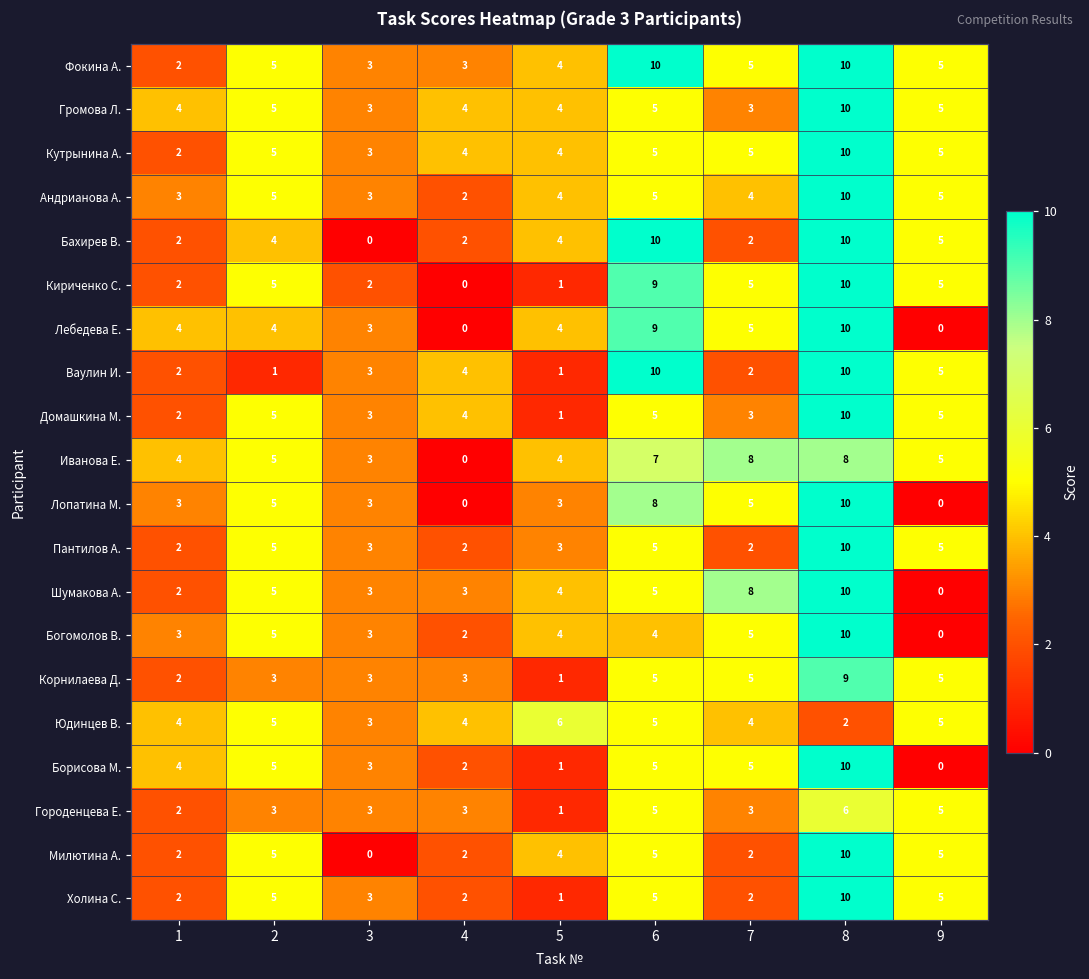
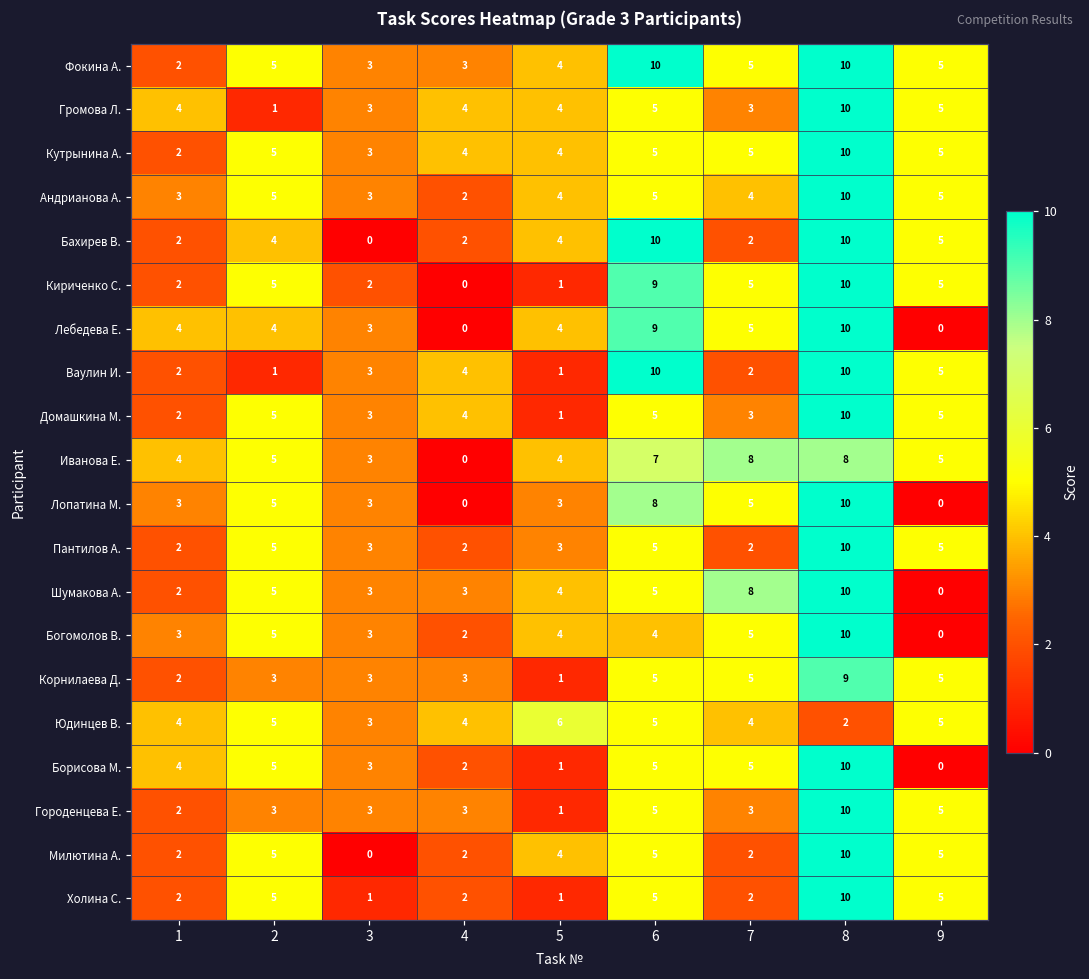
  {
    "Фокина А.": {
      "1": 2,
      "2": 5,
      "3": 3,
      "4": 3,
      "5": 4,
      "6": 10,
      "7": 5,
      "8": 10,
      "9": 5
    },
    "Громова Л.": {
      "1": 4,
-     "2": 5,
+     "2": 1,
      "3": 3,
      "4": 4,
      "5": 4,
      "6": 5,
      "7": 3,
      "8": 10,
      "9": 5
    },
    "Кутрынина А.": {
      "1": 2,
      "2": 5,
      "3": 3,
      "4": 4,
      "5": 4,
      "6": 5,
      "7": 5,
      "8": 10,
      "9": 5
    },
    "Андрианова А.": {
      "1": 3,
      "2": 5,
      "3": 3,
      "4": 2,
      "5": 4,
      "6": 5,
      "7": 4,
      "8": 10,
      "9": 5
    },
    "Бахирев В.": {
      "1": 2,
      "2": 4,
      "3": 0,
      "4": 2,
      "5": 4,
      "6": 10,
      "7": 2,
      "8": 10,
      "9": 5
    },
    "Кириченко С.": {
      "1": 2,
      "2": 5,
      "3": 2,
      "4": 0,
      "5": 1,
      "6": 9,
      "7": 5,
      "8": 10,
      "9": 5
    },
    "Лебедева Е.": {
      "1": 4,
      "2": 4,
      "3": 3,
      "4": 0,
      "5": 4,
      "6": 9,
      "7": 5,
      "8": 10,
      "9": 0
    },
    "Ваулин И.": {
      "1": 2,
      "2": 1,
      "3": 3,
      "4": 4,
      "5": 1,
      "6": 10,
      "7": 2,
      "8": 10,
      "9": 5
    },
    "Домашкина М.": {
      "1": 2,
      "2": 5,
      "3": 3,
      "4": 4,
      "5": 1,
      "6": 5,
      "7": 3,
      "8": 10,
      "9": 5
    },
    "Иванова Е.": {
      "1": 4,
      "2": 5,
      "3": 3,
      "4": 0,
      "5": 4,
      "6": 7,
      "7": 8,
      "8": 8,
      "9": 5
    },
    "Лопатина М.": {
      "1": 3,
      "2": 5,
      "3": 3,
      "4": 0,
      "5": 3,
      "6": 8,
      "7": 5,
      "8": 10,
      "9": 0
    },
    "Пантилов А.": {
      "1": 2,
      "2": 5,
      "3": 3,
      "4": 2,
      "5": 3,
      "6": 5,
      "7": 2,
      "8": 10,
      "9": 5
    },
    "Шумакова А.": {
      "1": 2,
      "2": 5,
      "3": 3,
      "4": 3,
      "5": 4,
      "6": 5,
      "7": 8,
      "8": 10,
      "9": 0
    },
    "Богомолов В.": {
      "1": 3,
      "2": 5,
      "3": 3,
      "4": 2,
      "5": 4,
      "6": 4,
      "7": 5,
      "8": 10,
      "9": 0
    },
    "Корнилаева Д.": {
      "1": 2,
      "2": 3,
      "3": 3,
      "4": 3,
      "5": 1,
      "6": 5,
      "7": 5,
      "8": 9,
      "9": 5
    },
    "Юдинцев В.": {
      "1": 4,
      "2": 5,
      "3": 3,
      "4": 4,
      "5": 6,
      "6": 5,
      "7": 4,
      "8": 2,
      "9": 5
    },
    "Борисова М.": {
      "1": 4,
      "2": 5,
      "3": 3,
      "4": 2,
      "5": 1,
      "6": 5,
      "7": 5,
      "8": 10,
      "9": 0
    },
    "Городенцева Е.": {
      "1": 2,
      "2": 3,
      "3": 3,
      "4": 3,
      "5": 1,
      "6": 5,
      "7": 3,
-     "8": 6,
+     "8": 10,
      "9": 5
    },
    "Милютина А.": {
      "1": 2,
      "2": 5,
      "3": 0,
      "4": 2,
      "5": 4,
      "6": 5,
      "7": 2,
      "8": 10,
      "9": 5
    },
    "Холина С.": {
      "1": 2,
      "2": 5,
-     "3": 3,
+     "3": 1,
      "4": 2,
      "5": 1,
      "6": 5,
      "7": 2,
      "8": 10,
      "9": 5
    }
  }
